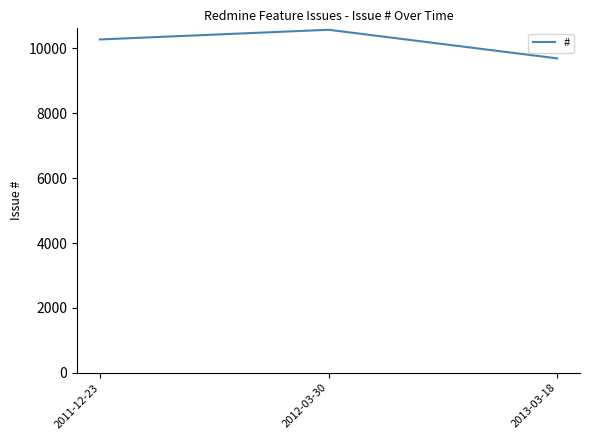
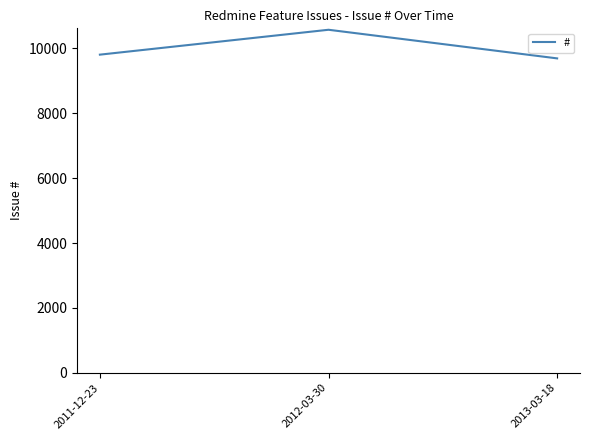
  {
-   "2011-12-23": 10300,
+   "2011-12-23": 9800,
    "2012-03-30": 10600,
    "2013-03-18": 9700
  }
